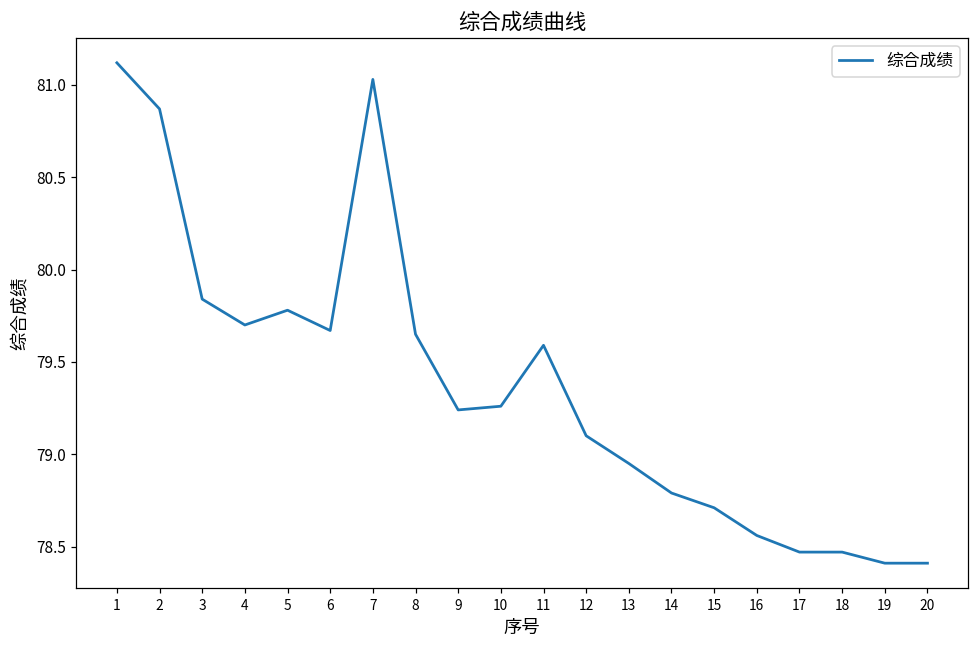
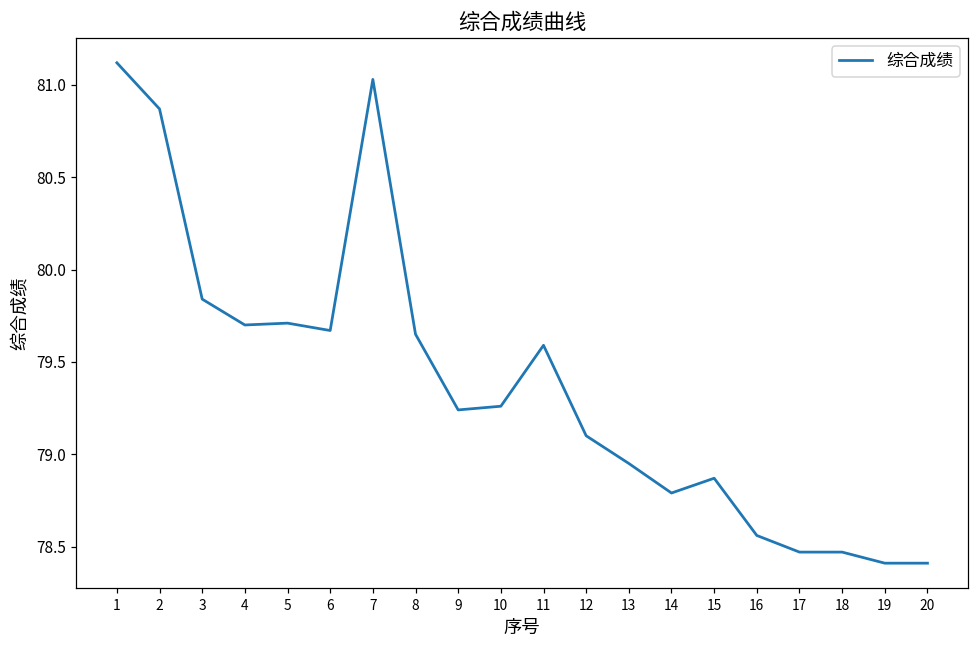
  {
    "1": 81.12,
    "2": 80.87,
    "3": 79.84,
    "4": 79.70,
-   "5": 79.78,
+   "5": 79.71,
    "6": 79.67,
    "7": 81.03,
    "8": 79.65,
    "9": 79.24,
    "10": 79.26,
    "11": 79.59,
    "12": 79.10,
    "13": 78.95,
    "14": 78.79,
-   "15": 78.71,
+   "15": 78.87,
    "16": 78.56,
    "17": 78.47,
    "18": 78.47,
    "19": 78.41,
    "20": 78.41
  }
